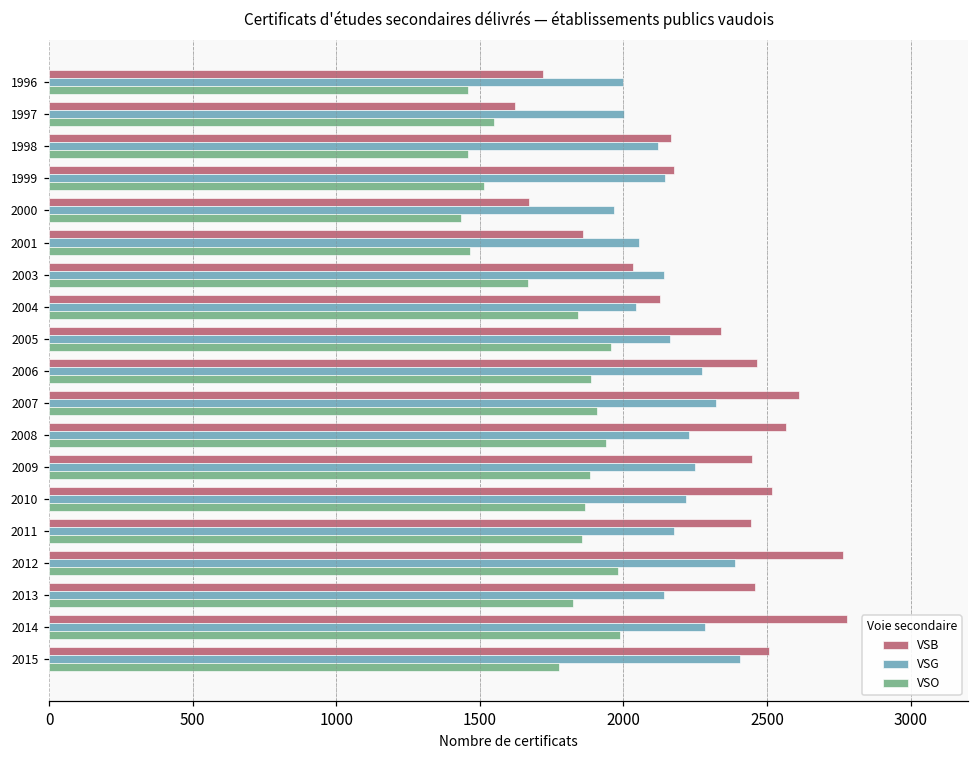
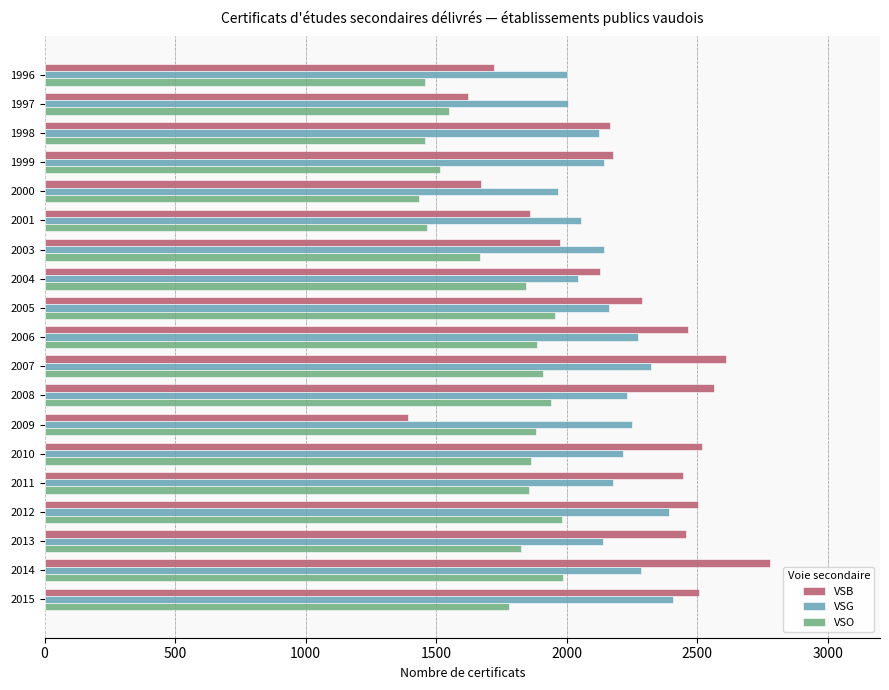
  {
    "VSB": {
      "1996": 1720,
      "1997": 1620,
      "1998": 2170,
      "1999": 2180,
      "2000": 1670,
      "2001": 1860,
-     "2003": 2030,
+     "2003": 1970,
      "2004": 2130,
-     "2005": 2340,
+     "2005": 2290,
      "2006": 2470,
      "2007": 2610,
      "2008": 2570,
-     "2009": 2450,
+     "2009": 1390,
      "2010": 2520,
      "2011": 2450,
-     "2012": 2760,
+     "2012": 2500,
      "2013": 2460,
      "2014": 2780,
      "2015": 2510
    }
  }
